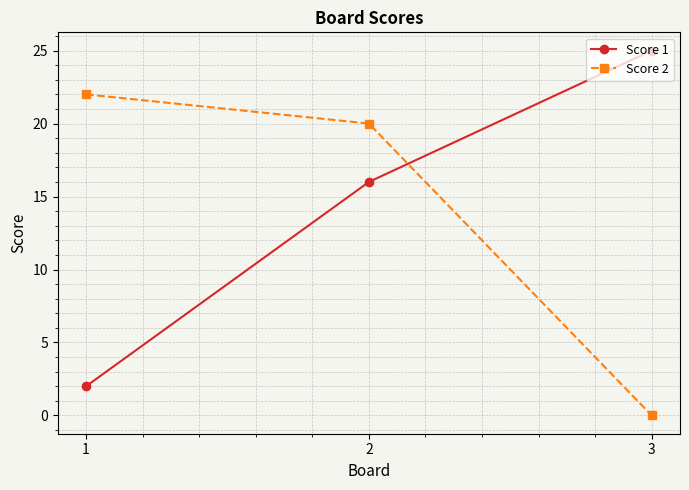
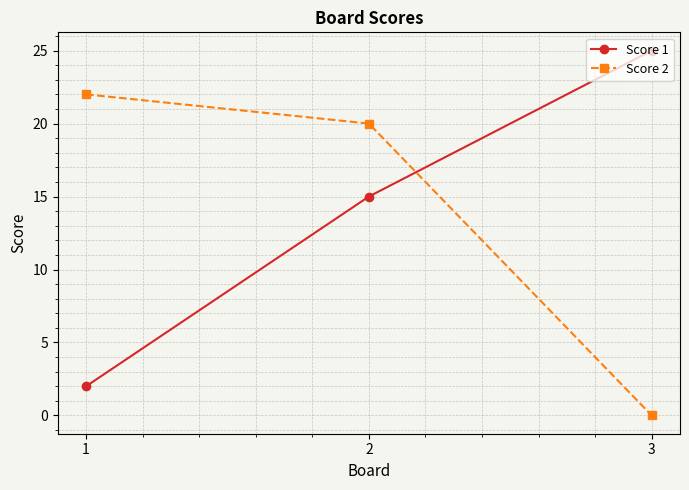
  {
    "Score 1": {
      "1": 2,
-     "2": 16
+     "2": 15
    },
    "Score 2": {
      "1": 22,
      "2": 20,
      "3": 0
    }
  }
